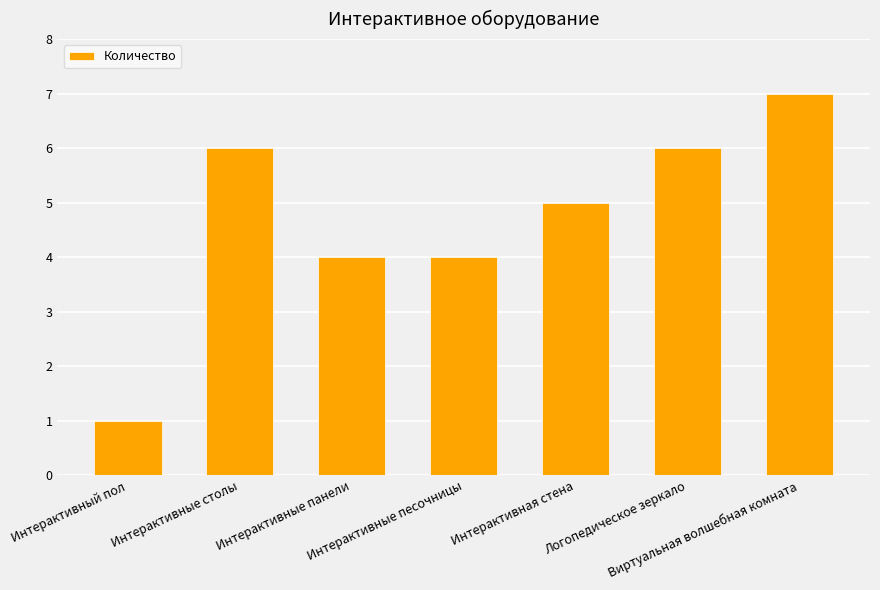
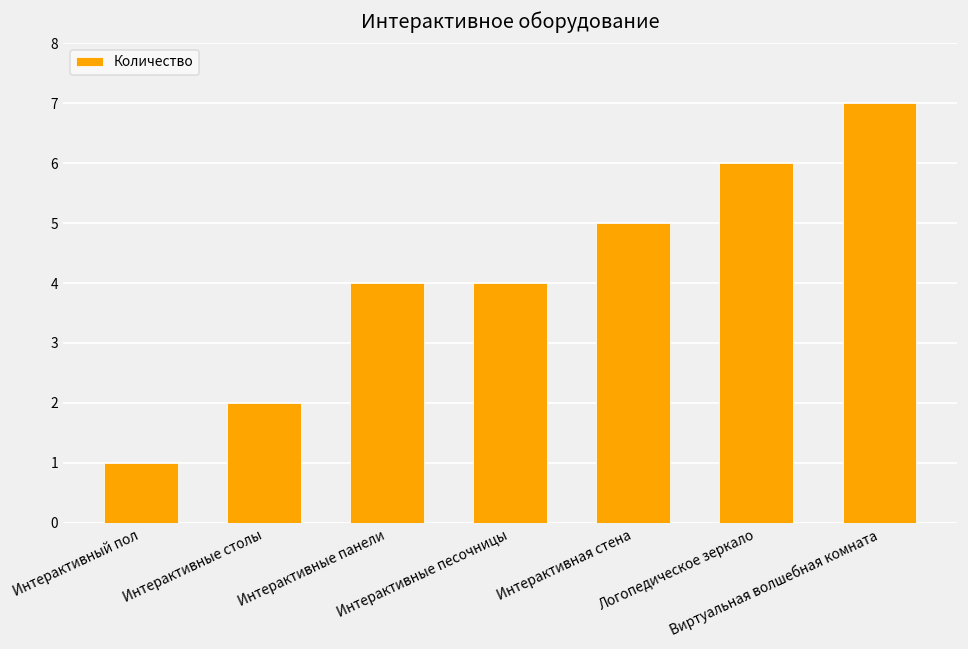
  {
    "Интерактивный пол": 1,
-   "Интерактивные столы": 6,
+   "Интерактивные столы": 2,
    "Интерактивные панели": 4,
    "Интерактивные песочницы": 4,
    "Интерактивная стена": 5,
    "Логопедическое зеркало": 6,
    "Виртуальная волшебная комната": 7
  }
